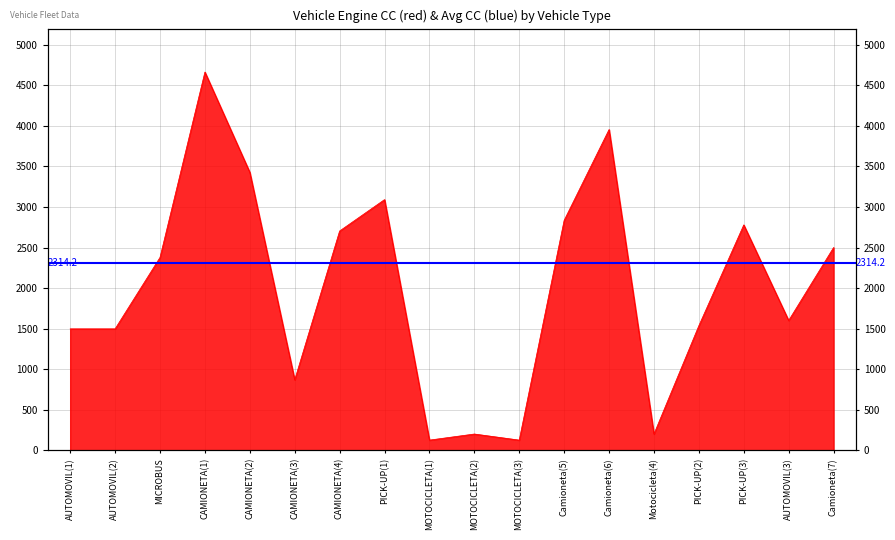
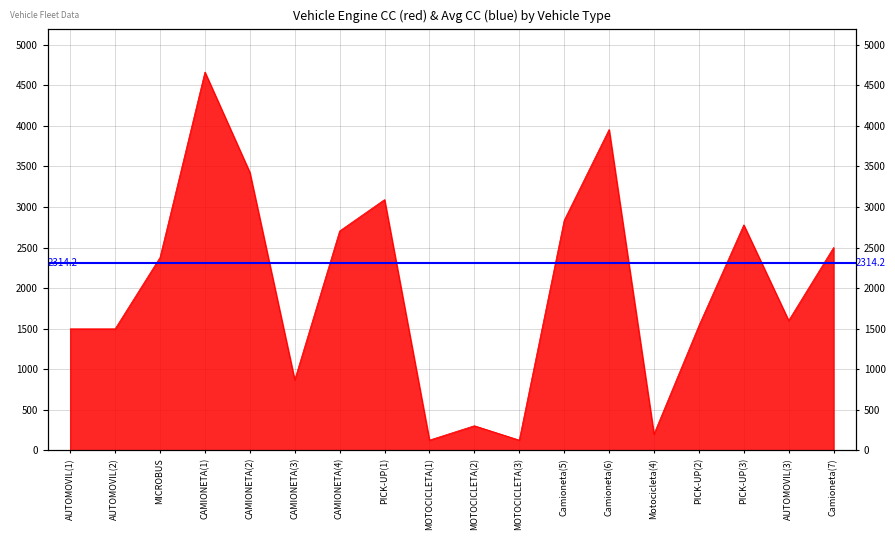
  {
    "AUTOMOVIL(1)": 1500,
    "AUTOMOVIL(2)": 1500,
    "MICROBUS": 2400,
    "CAMIONETA(1)": 4700,
    "CAMIONETA(2)": 3400,
    "CAMIONETA(3)": 900,
    "CAMIONETA(4)": 2700,
    "PICK-UP(1)": 3100,
    "MOTOCICLETA(1)": 100,
-   "MOTOCICLETA(2)": 200,
+   "MOTOCICLETA(2)": 300,
    "MOTOCICLETA(3)": 100,
    "Camioneta(5)": 2800,
    "Camioneta(6)": 4000,
    "Motocicleta(4)": 200,
    "PICK-UP(2)": 1500,
    "PICK-UP(3)": 2800,
    "AUTOMOVIL(3)": 1600
  }
